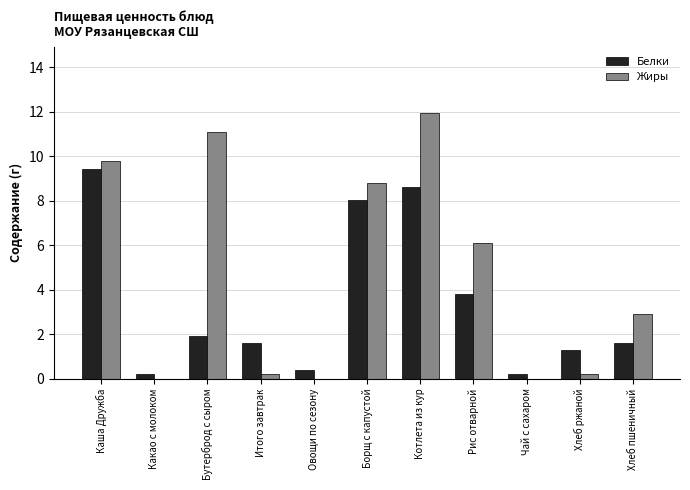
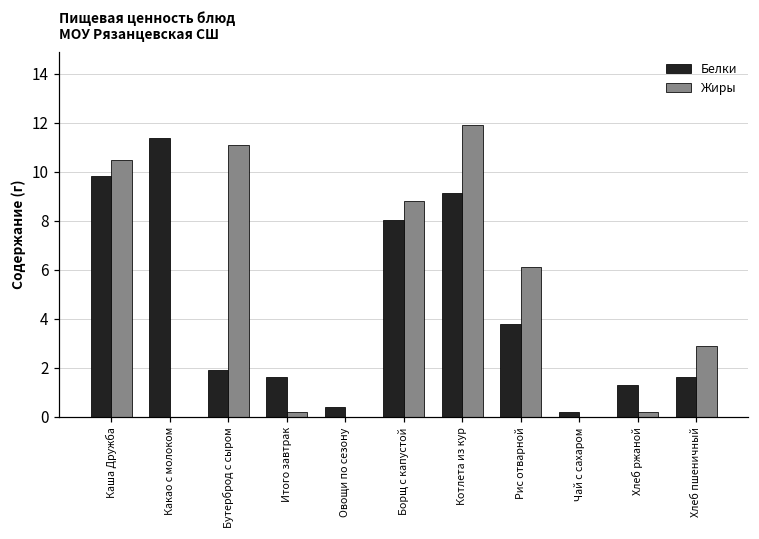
  {
    "Белки": {
-     "Каша Дружба": 9.4,
-     "Какао с молоком": 0.2,
+     "Каша Дружба": 9.8,
+     "Какао с молоком": 11.4,
      "Бутерброд с сыром": 1.9,
      "Итого завтрак": 1.6,
      "Овощи по сезону": 0.4,
      "Борщ с капустой": 8.0,
-     "Котлета из кур": 8.6,
+     "Котлета из кур": 9.1,
      "Рис отварной": 3.8,
      "Чай с сахаром": 0.2,
      "Хлеб ржаной": 1.3,
      "Хлеб пшеничный": 1.6
    },
    "Жиры": {
-     "Каша Дружба": 9.8,
+     "Каша Дружба": 10.5,
      "Какао с молоком": 0.0,
      "Бутерброд с сыром": 11.1,
      "Итого завтрак": 0.2,
      "Овощи по сезону": 0.0,
      "Борщ с капустой": 8.8,
      "Котлета из кур": 11.9,
      "Рис отварной": 6.1,
      "Чай с сахаром": 0.0,
      "Хлеб ржаной": 0.2,
      "Хлеб пшеничный": 2.9
    }
  }
